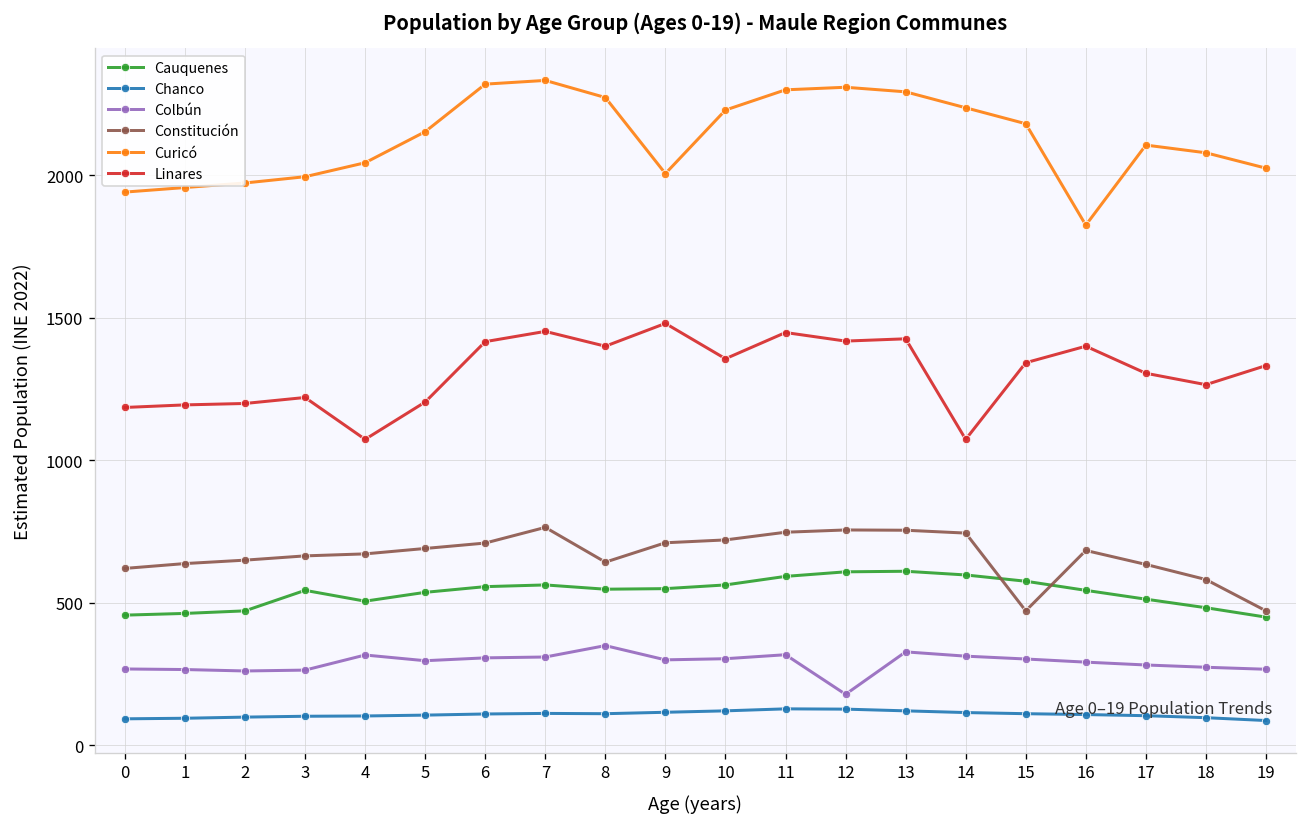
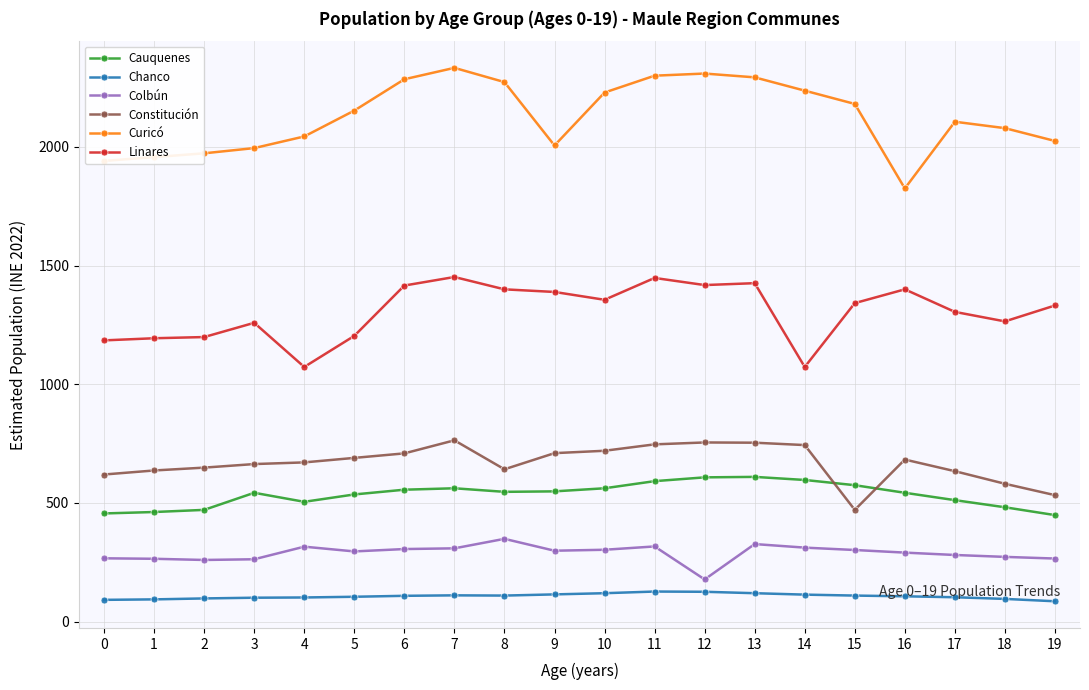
  {
    "Cauquenes": {
      "0": 460,
      "1": 460,
      "2": 470,
      "3": 540,
      "4": 510,
      "5": 540,
      "6": 560,
      "7": 560,
      "8": 550,
      "9": 550,
      "10": 560,
      "11": 590,
      "12": 610,
      "13": 610,
      "14": 600,
      "15": 580,
      "16": 540,
      "17": 510,
      "18": 480,
      "19": 450
    },
    "Chanco": {
      "0": 90,
      "1": 90,
      "2": 100,
      "3": 100,
      "4": 100,
      "5": 110,
      "6": 110,
      "7": 110,
      "8": 110,
      "9": 120,
      "10": 120,
      "11": 130,
      "12": 130,
      "13": 120,
      "14": 110,
      "15": 110,
      "19": 90
    },
    "Colbún": {
      "0": 270,
      "1": 270,
      "2": 260,
      "3": 260,
      "4": 320,
      "5": 300,
      "6": 310,
      "7": 310,
      "8": 350,
      "9": 300,
      "10": 300,
      "11": 320,
      "12": 180,
      "13": 330,
      "14": 310,
      "15": 300,
      "16": 290,
      "17": 280,
      "18": 270,
      "19": 270
    },
    "Constitución": {
      "0": 620,
      "1": 640,
      "2": 650,
      "3": 660,
      "4": 670,
      "5": 690,
      "6": 710,
      "7": 760,
      "8": 640,
      "9": 710,
      "10": 720,
      "11": 750,
      "12": 760,
      "13": 750,
      "14": 740,
      "15": 470,
      "16": 680,
      "17": 630,
      "18": 580,
-     "19": 470
+     "19": 530
    },
    "Curicó": {
      "2": 1970,
      "3": 2000,
      "4": 2040,
      "5": 2150,
-     "6": 2320,
+     "6": 2290,
      "7": 2330,
      "8": 2270,
      "9": 2010,
      "10": 2230,
      "11": 2300,
      "12": 2310,
      "13": 2290,
      "14": 2240,
      "15": 2180,
      "16": 1830,
      "17": 2110,
      "18": 2080,
      "19": 2030
    },
    "Linares": {
      "0": 1190,
      "1": 1190,
      "2": 1200,
-     "3": 1220,
+     "3": 1260,
      "4": 1070,
      "5": 1200,
      "6": 1420,
      "7": 1450,
      "8": 1400,
-     "9": 1480,
+     "9": 1390,
      "10": 1360,
      "11": 1450,
      "12": 1420,
      "13": 1430,
      "14": 1070,
      "15": 1340,
      "16": 1400,
      "17": 1310,
      "18": 1270,
      "19": 1330
    }
  }
